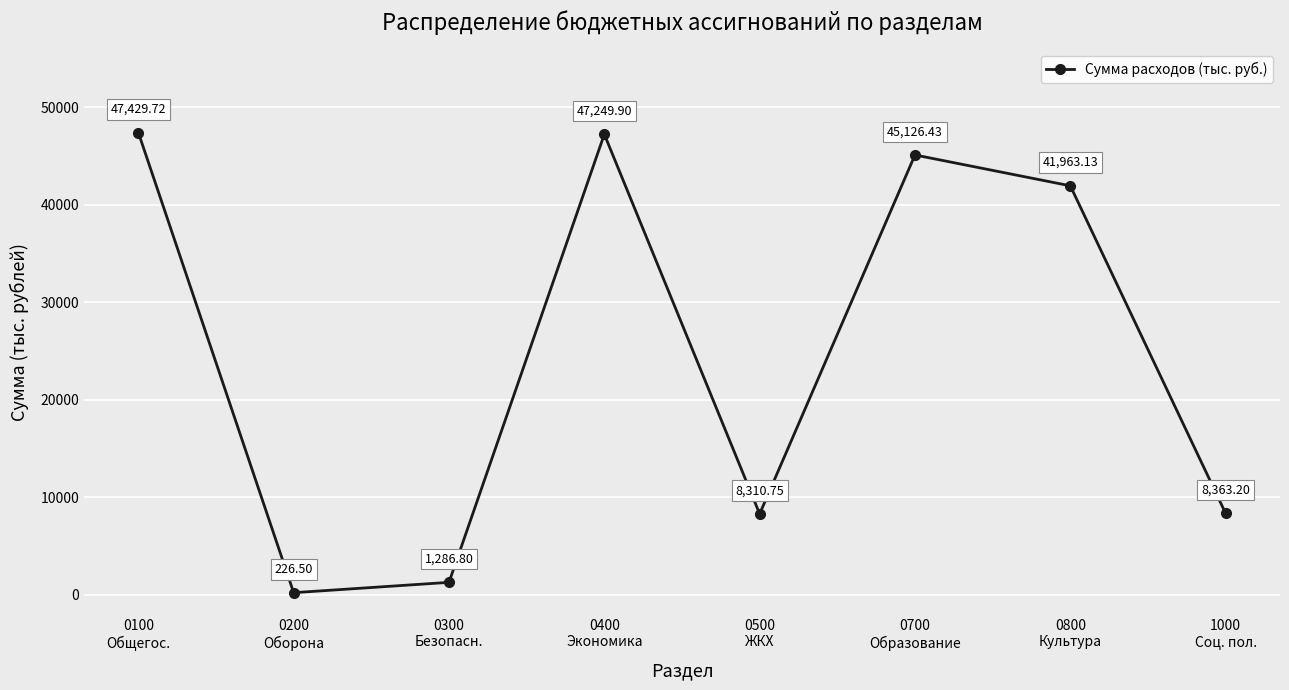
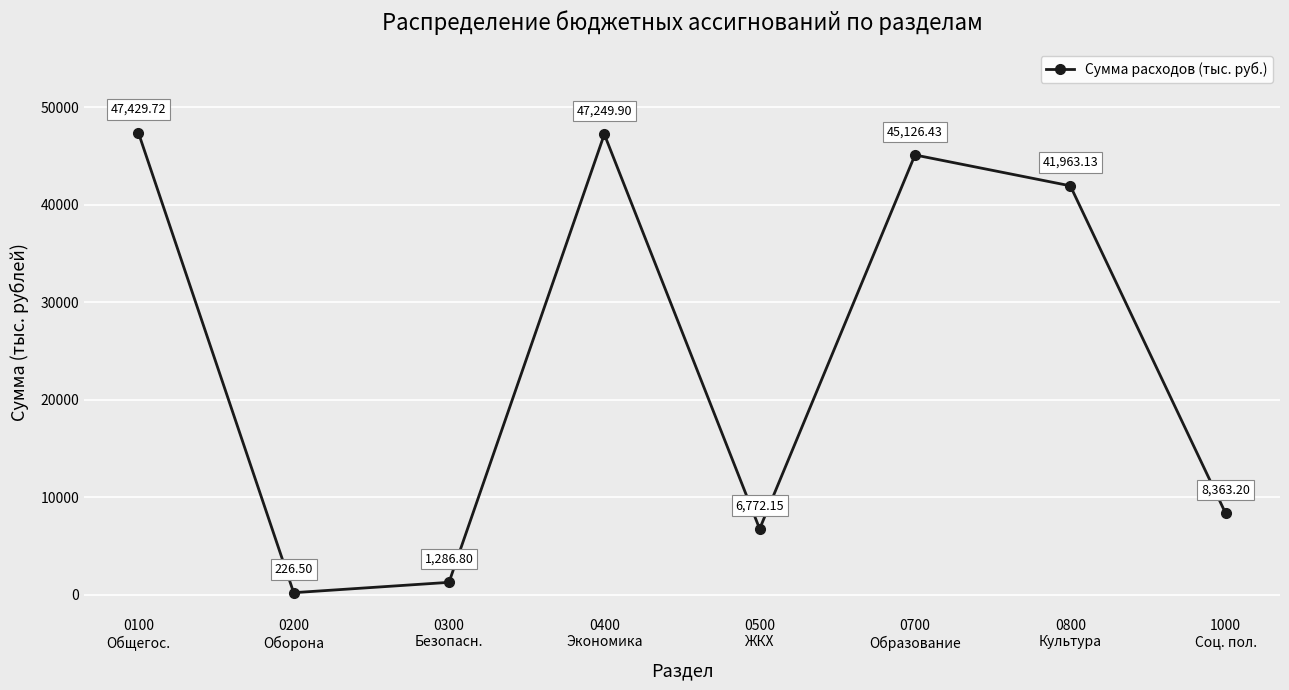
  {
-   "0500 ЖКХ": "8,310.75"
+   "0500 ЖКХ": "6,772.15"
  }
